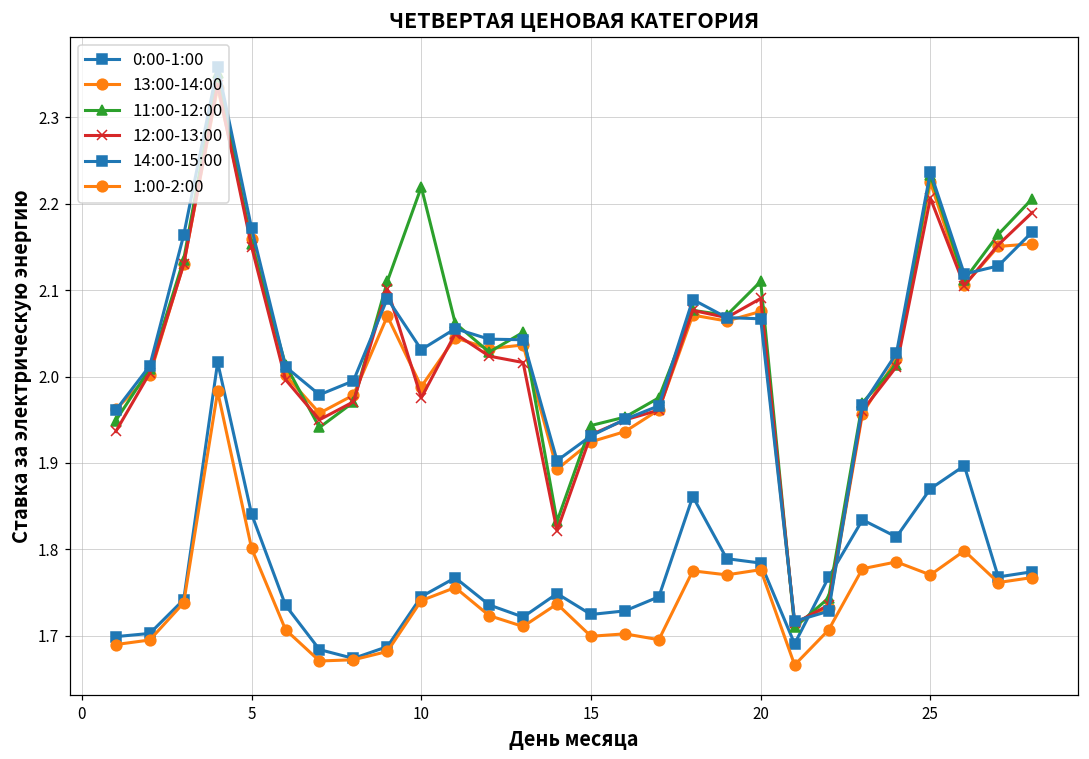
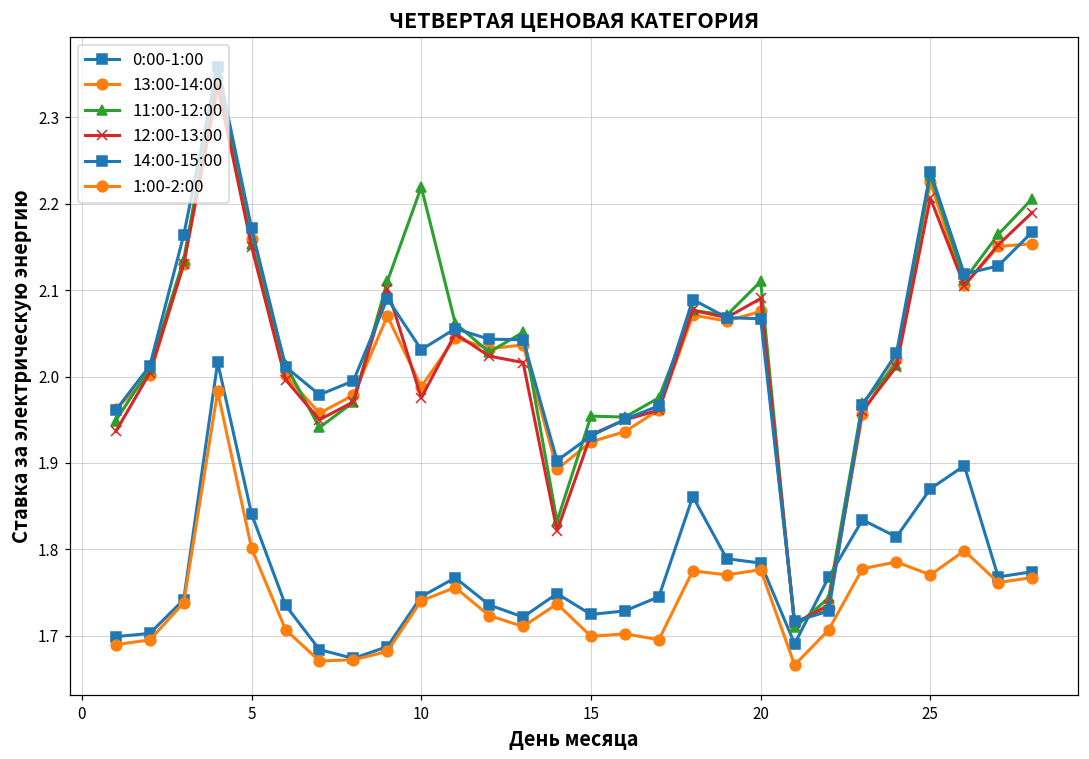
  {
    "11:00-12:00": {
      "10": 2.22,
-     "15": 1.94,
+     "15": 1.95,
      "20": 2.11,
      "25": 2.23
    },
    "12:00-13:00": {
      "10": 1.98,
      "20": 2.09,
      "25": 2.21
    }
  }
